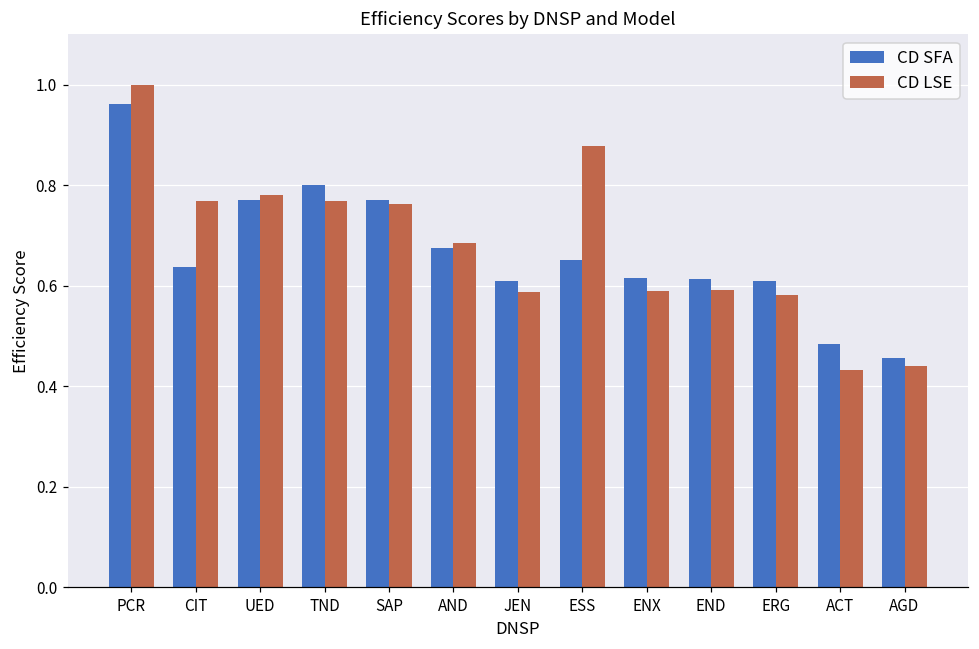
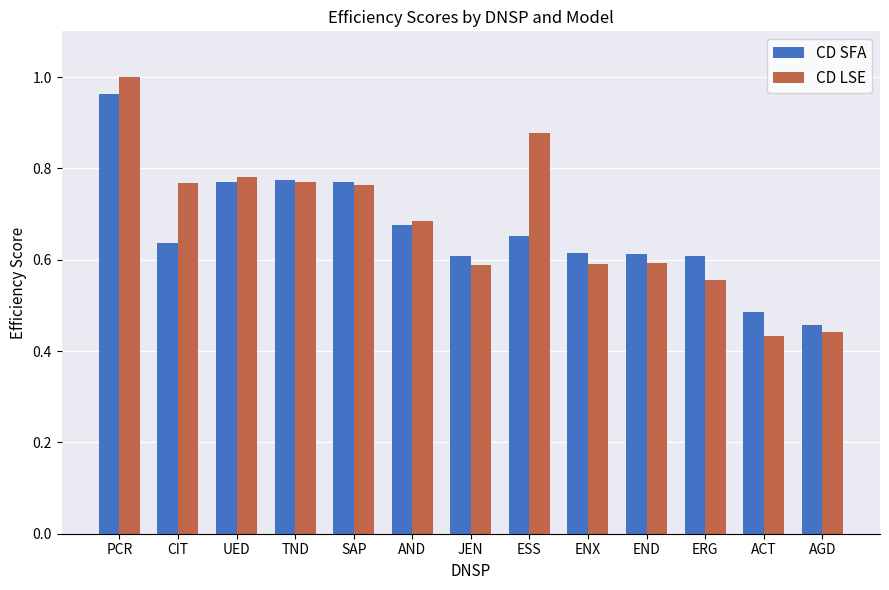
  {
    "CD SFA": {
      "PCR": 0.96,
      "CIT": 0.64,
      "UED": 0.77,
-     "TND": 0.80,
+     "TND": 0.78,
      "SAP": 0.77,
      "AND": 0.67,
      "JEN": 0.61,
      "ESS": 0.65,
      "ENX": 0.62,
      "END": 0.61,
      "ERG": 0.61,
      "ACT": 0.48,
      "AGD": 0.46
    },
    "CD LSE": {
      "PCR": 1.00,
      "CIT": 0.77,
      "UED": 0.78,
      "TND": 0.77,
      "SAP": 0.76,
      "AND": 0.68,
      "JEN": 0.59,
      "ESS": 0.88,
      "ENX": 0.59,
      "END": 0.59,
-     "ERG": 0.58,
+     "ERG": 0.55,
      "ACT": 0.43,
      "AGD": 0.44
    }
  }
